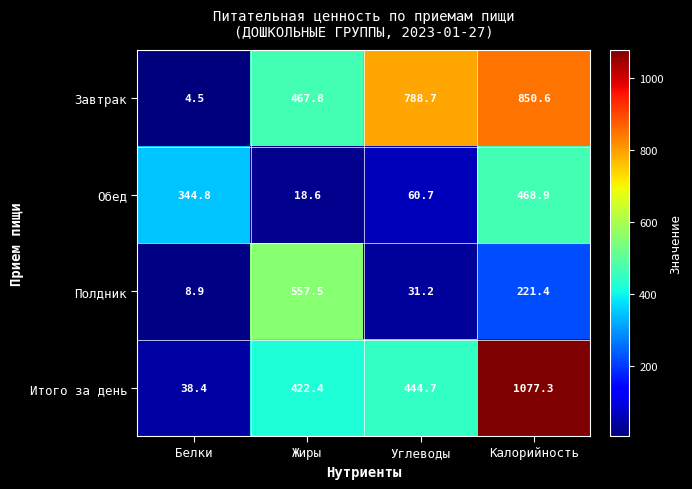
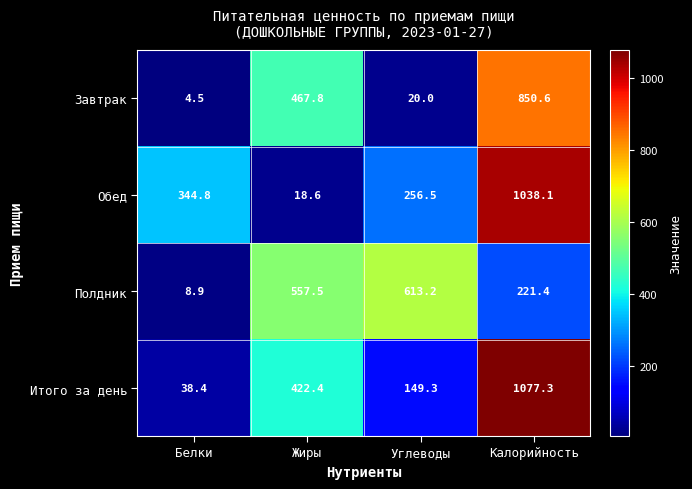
  {
    "Завтрак": {
      "Белки": 4.5,
      "Жиры": 467.8,
-     "Углеводы": 788.7,
+     "Углеводы": 20.0,
      "Калорийность": 850.6
    },
    "Обед": {
      "Белки": 344.8,
      "Жиры": 18.6,
-     "Углеводы": 60.7,
-     "Калорийность": 468.9
+     "Углеводы": 256.5,
+     "Калорийность": 1038.1
    },
    "Полдник": {
      "Белки": 8.9,
      "Жиры": 557.5,
-     "Углеводы": 31.2,
+     "Углеводы": 613.2,
      "Калорийность": 221.4
    },
    "Итого за день": {
      "Белки": 38.4,
      "Жиры": 422.4,
-     "Углеводы": 444.7,
+     "Углеводы": 149.3,
      "Калорийность": 1077.3
    }
  }
